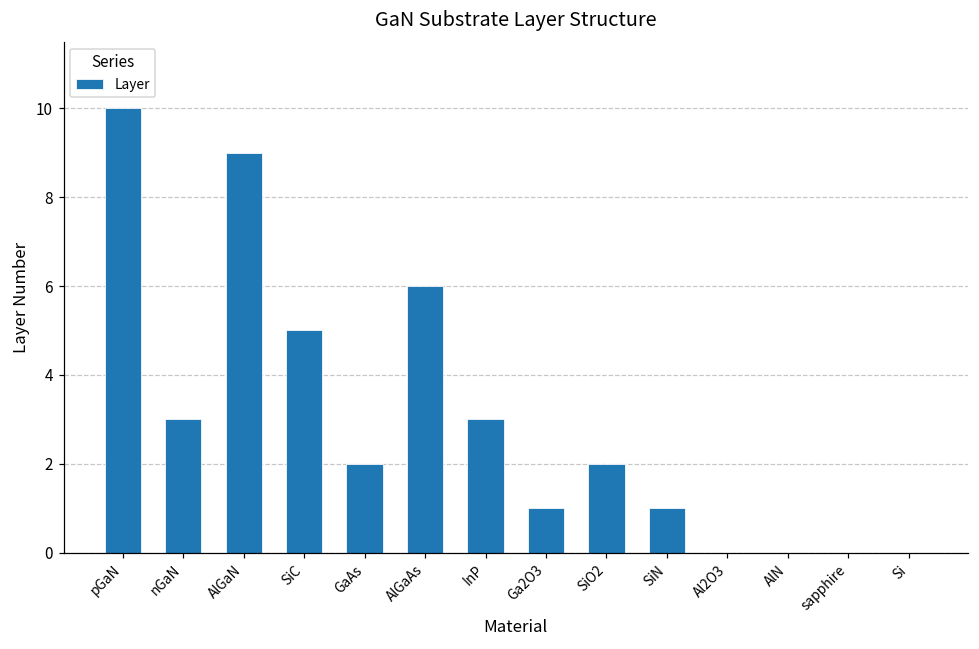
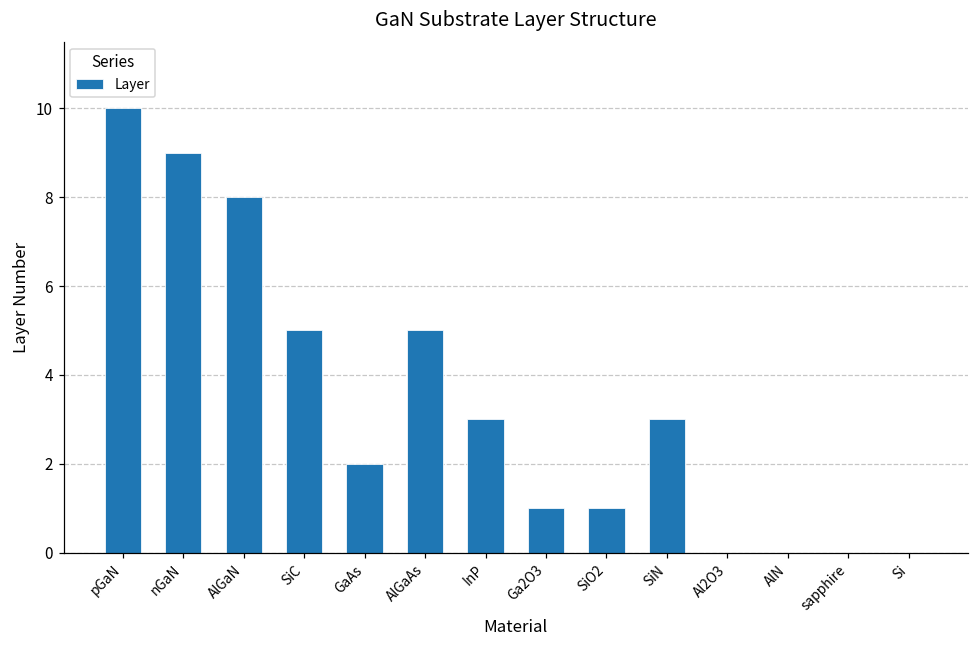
  {
    "pGaN": 10,
-   "nGaN": 3,
-   "AlGaN": 9,
+   "nGaN": 9,
+   "AlGaN": 8,
    "SiC": 5,
    "GaAs": 2,
-   "AlGaAs": 6,
+   "AlGaAs": 5,
    "InP": 3,
    "Ga2O3": 1,
-   "SiO2": 2,
-   "SiN": 1,
+   "SiO2": 1,
+   "SiN": 3,
    "Al2O3": 0,
    "AlN": 0,
    "sapphire": 0,
    "Si": 0
  }
